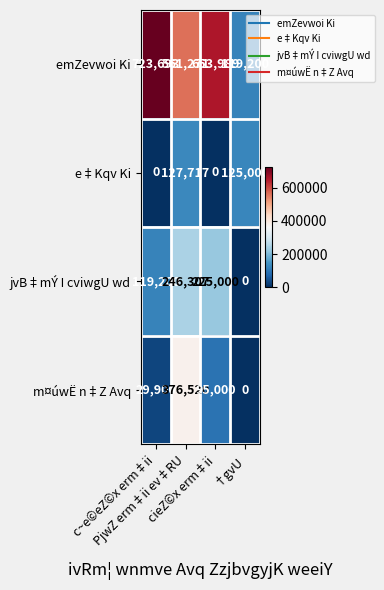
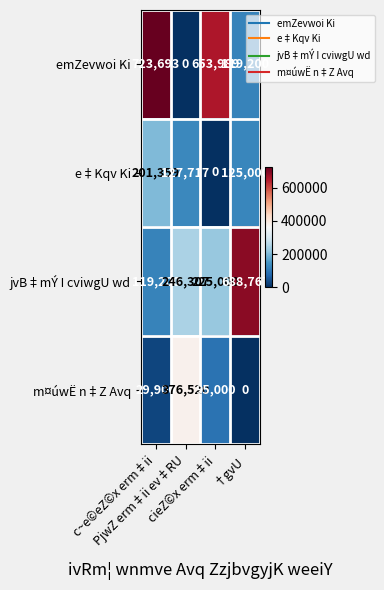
  {
    "emZevwoi Ki": {
-     "PjwZ erm‡ii ev‡RU": "561,271"
+     "PjwZ erm‡ii ev‡RU": "0"
    },
    "e‡Kqv Ki": {
-     "c~e©eZ©x erm‡ii": "0",
+     "c~e©eZ©x erm‡ii": "201,359",
      "PjwZ erm‡ii ev‡RU": "127,717",
      "cieZ©x erm‡ii": "0",
      "†gvU": "125,000"
    },
    "jvB‡mÝ I cviwgU wd": {
-     "†gvU": "0"
+     "†gvU": "688,767"
    },
    "m¤úwË n‡Z Avq": {
      "†gvU": "0"
    }
  }
